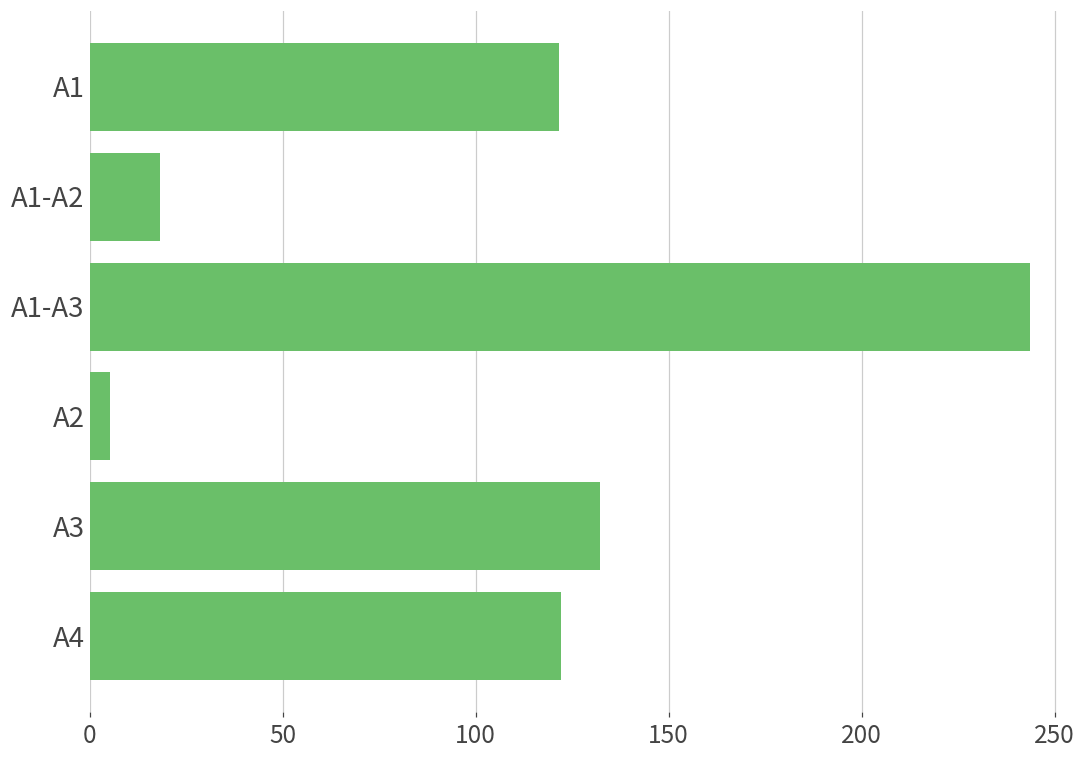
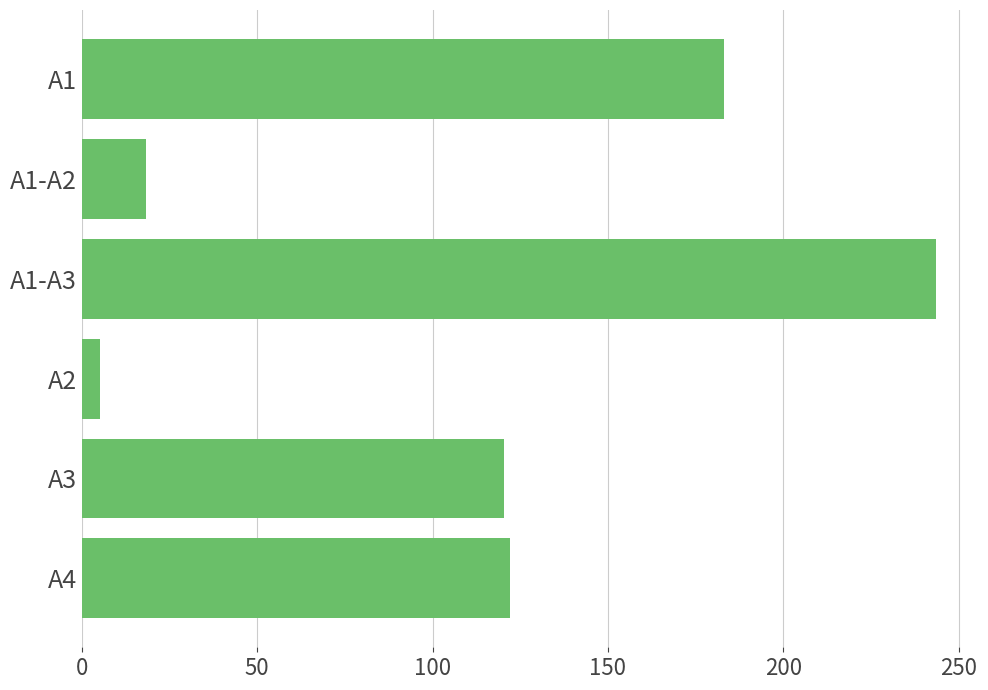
  {
-   "A1": 122,
+   "A1": 183,
    "A1-A2": 18,
    "A1-A3": 244,
    "A2": 5,
-   "A3": 132,
+   "A3": 120,
    "A4": 122
  }
